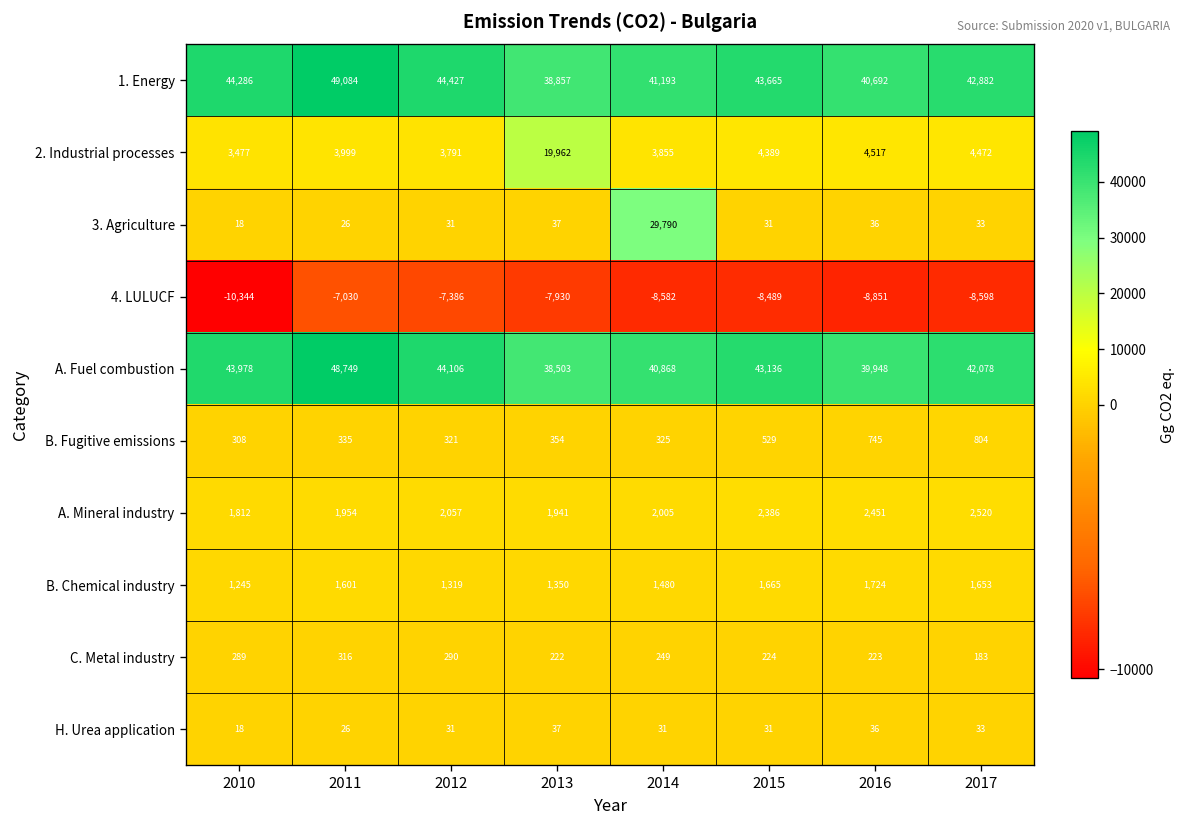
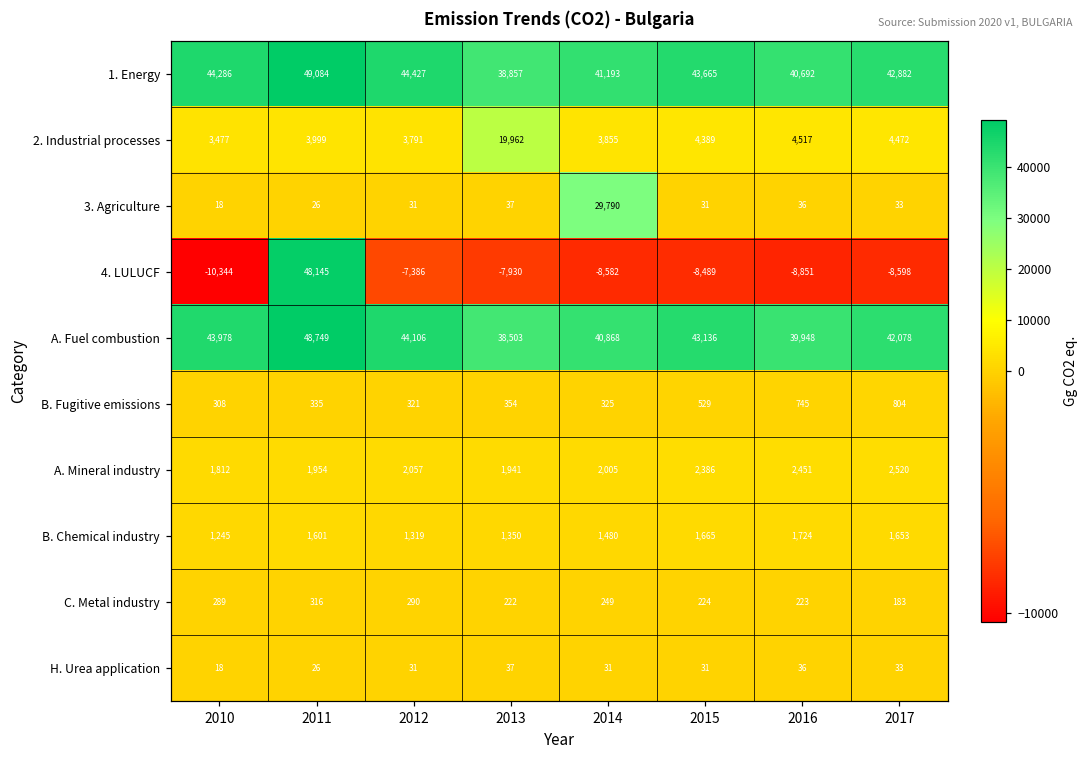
  {
    "1. Energy": {
      "2010": "44,286",
      "2011": "49,084",
      "2012": "44,427",
      "2013": "38,857",
      "2014": "41,193",
      "2015": "43,665",
      "2016": "40,692",
      "2017": "42,882"
    },
    "2. Industrial processes": {
      "2010": "3,477",
      "2011": "3,999",
      "2012": "3,791",
      "2013": "19,962",
      "2014": "3,855",
      "2015": "4,389",
      "2016": "4,517",
      "2017": "4,472"
    },
    "3. Agriculture": {
      "2010": "18",
      "2011": "26",
      "2012": "31",
      "2013": "37",
      "2014": "29,790",
      "2015": "31",
      "2016": "36",
      "2017": "33"
    },
    "4. LULUCF": {
      "2010": "-10,344",
-     "2011": "-7,030",
+     "2011": "48,145",
      "2012": "-7,386",
      "2013": "-7,930",
      "2014": "-8,582",
      "2015": "-8,489",
      "2016": "-8,851",
      "2017": "-8,598"
    },
    "A. Fuel combustion": {
      "2010": "43,978",
      "2011": "48,749",
      "2012": "44,106",
      "2013": "38,503",
      "2014": "40,868",
      "2015": "43,136",
      "2016": "39,948",
      "2017": "42,078"
    },
    "B. Fugitive emissions": {
      "2010": "308",
      "2011": "335",
      "2012": "321",
      "2013": "354",
      "2014": "325",
      "2015": "529",
      "2016": "745",
      "2017": "804"
    },
    "A. Mineral industry": {
      "2010": "1,812",
      "2011": "1,954",
      "2012": "2,057",
      "2013": "1,941",
      "2014": "2,005",
      "2015": "2,386",
      "2016": "2,451",
      "2017": "2,520"
    },
    "B. Chemical industry": {
      "2010": "1,245",
      "2011": "1,601",
      "2012": "1,319",
      "2013": "1,350",
      "2014": "1,480",
      "2015": "1,665",
      "2016": "1,724",
      "2017": "1,653"
    },
    "C. Metal industry": {
      "2010": "289",
      "2011": "316",
      "2012": "290",
      "2013": "222",
      "2014": "249",
      "2015": "224",
      "2016": "223",
      "2017": "183"
    },
    "H. Urea application": {
      "2010": "18",
      "2011": "26",
      "2012": "31",
      "2013": "37",
      "2014": "31",
      "2015": "31",
      "2016": "36",
      "2017": "33"
    }
  }
